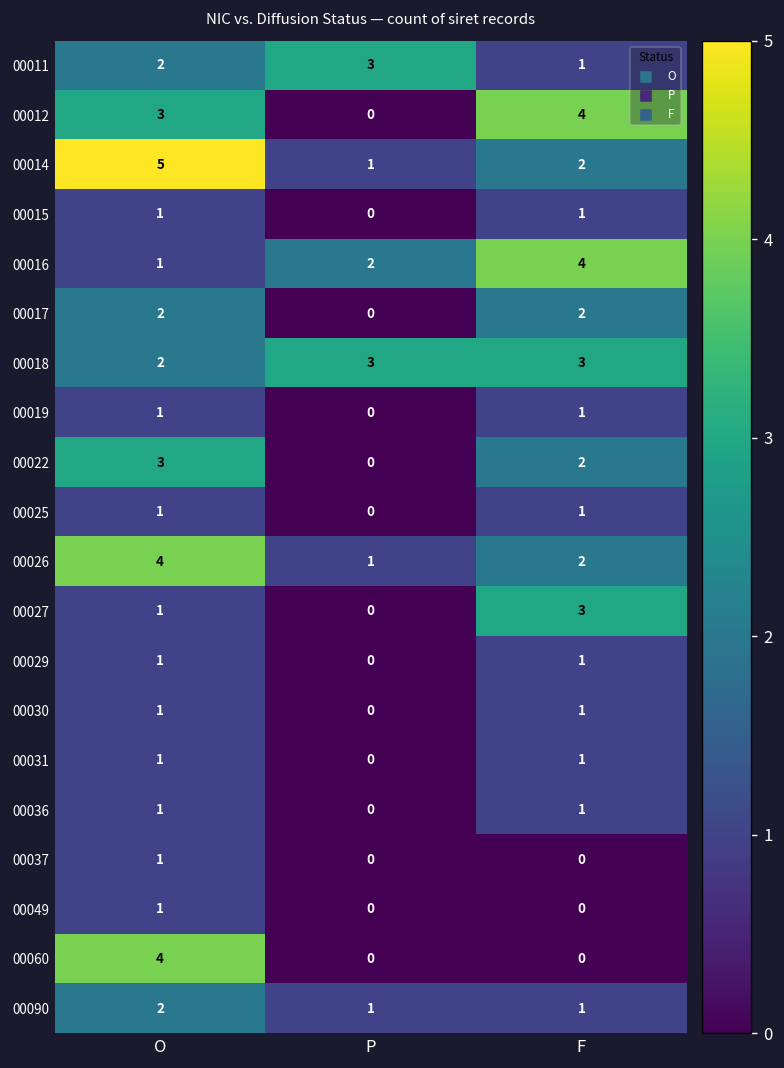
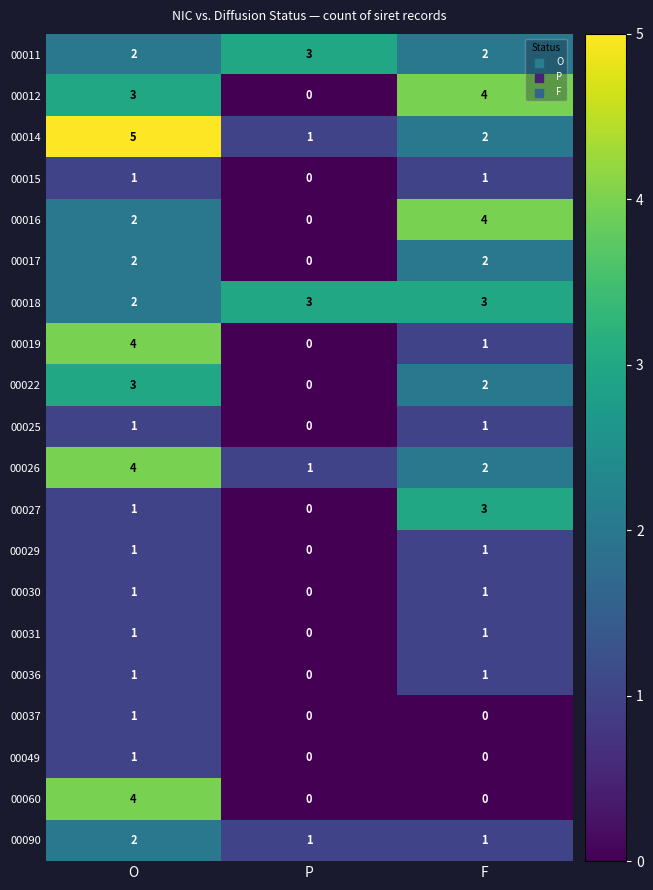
  {
    "00011": {
      "O": 2,
      "P": 3,
-     "F": 1
+     "F": 2
    },
    "00012": {
      "O": 3,
      "P": 0,
      "F": 4
    },
    "00014": {
      "O": 5,
      "P": 1,
      "F": 2
    },
    "00015": {
      "O": 1,
      "P": 0,
      "F": 1
    },
    "00016": {
-     "O": 1,
-     "P": 2,
+     "O": 2,
+     "P": 0,
      "F": 4
    },
    "00017": {
      "O": 2,
      "P": 0,
      "F": 2
    },
    "00018": {
      "O": 2,
      "P": 3,
      "F": 3
    },
    "00019": {
-     "O": 1,
+     "O": 4,
      "P": 0,
      "F": 1
    },
    "00022": {
      "O": 3,
      "P": 0,
      "F": 2
    },
    "00025": {
      "O": 1,
      "P": 0,
      "F": 1
    },
    "00026": {
      "O": 4,
      "P": 1,
      "F": 2
    },
    "00027": {
      "O": 1,
      "P": 0,
      "F": 3
    },
    "00029": {
      "O": 1,
      "P": 0,
      "F": 1
    },
    "00030": {
      "O": 1,
      "P": 0,
      "F": 1
    },
    "00031": {
      "O": 1,
      "P": 0,
      "F": 1
    },
    "00036": {
      "O": 1,
      "P": 0,
      "F": 1
    },
    "00037": {
      "O": 1,
      "P": 0,
      "F": 0
    },
    "00049": {
      "O": 1,
      "P": 0,
      "F": 0
    },
    "00060": {
      "O": 4,
      "P": 0,
      "F": 0
    },
    "00090": {
      "O": 2,
      "P": 1,
      "F": 1
    }
  }
